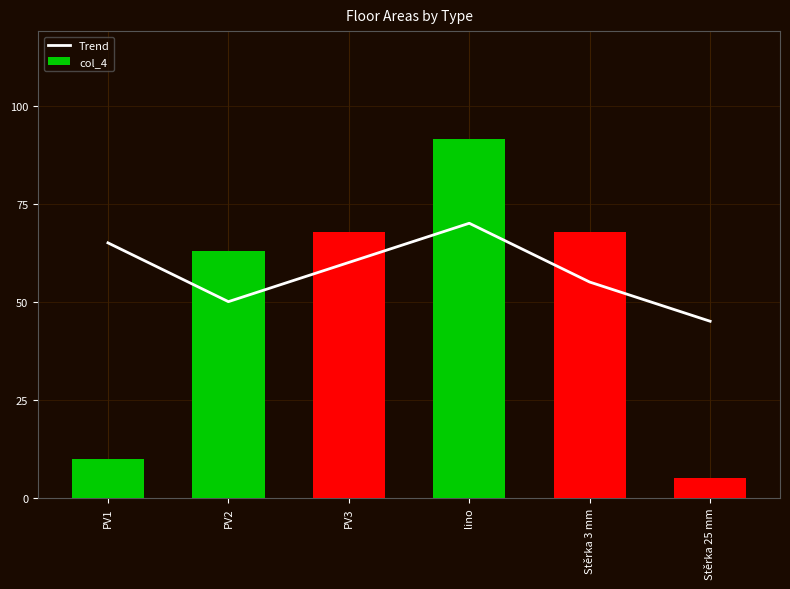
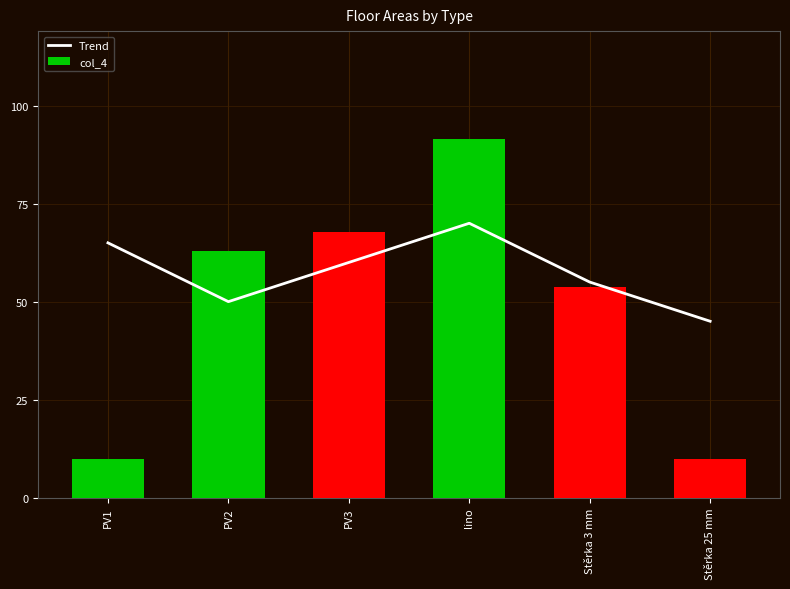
  {
    "col_4": {
      "PV1": 10,
      "PV2": 63,
      "PV3": 68,
      "lino": 92,
-     "Stěrka 3 mm": 68,
-     "Stěrka 25 mm": 5
+     "Stěrka 3 mm": 54,
+     "Stěrka 25 mm": 10
    },
    "Trend": {
      "PV1": 65,
      "PV2": 50,
      "PV3": 60,
      "lino": 70,
      "Stěrka 3 mm": 55,
      "Stěrka 25 mm": 45
    }
  }
